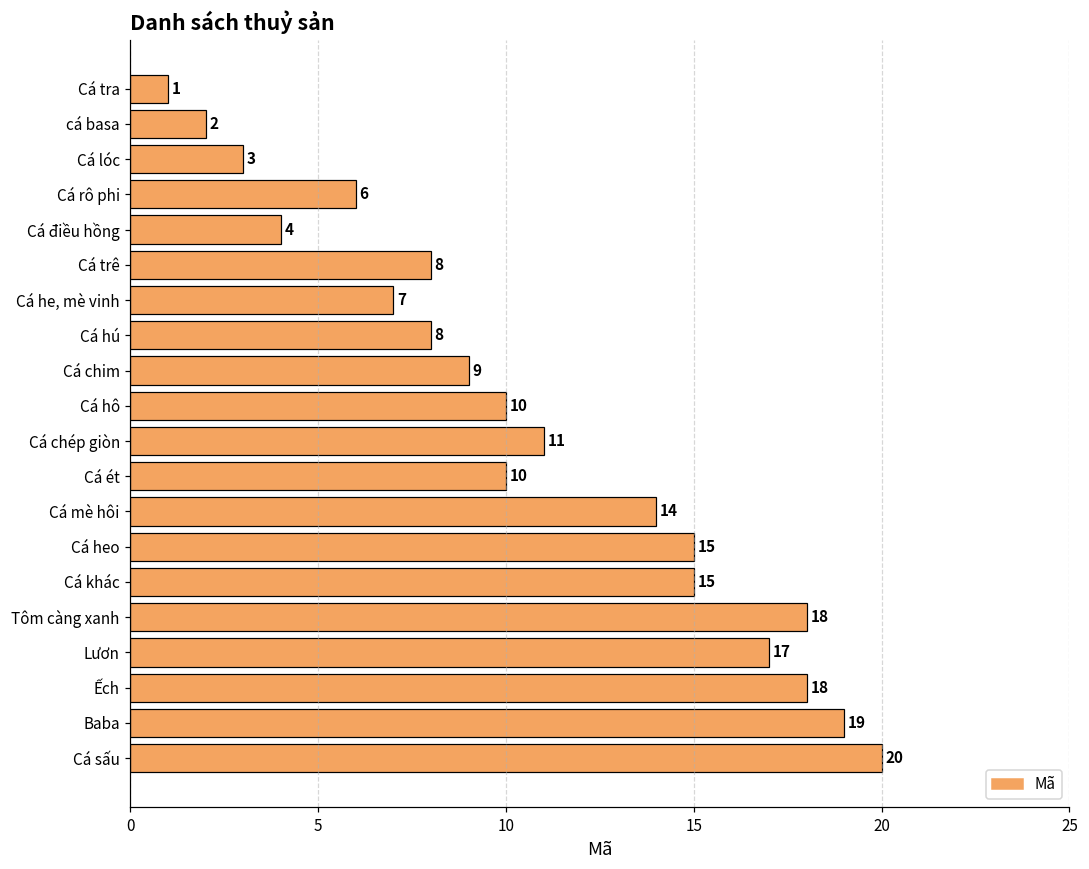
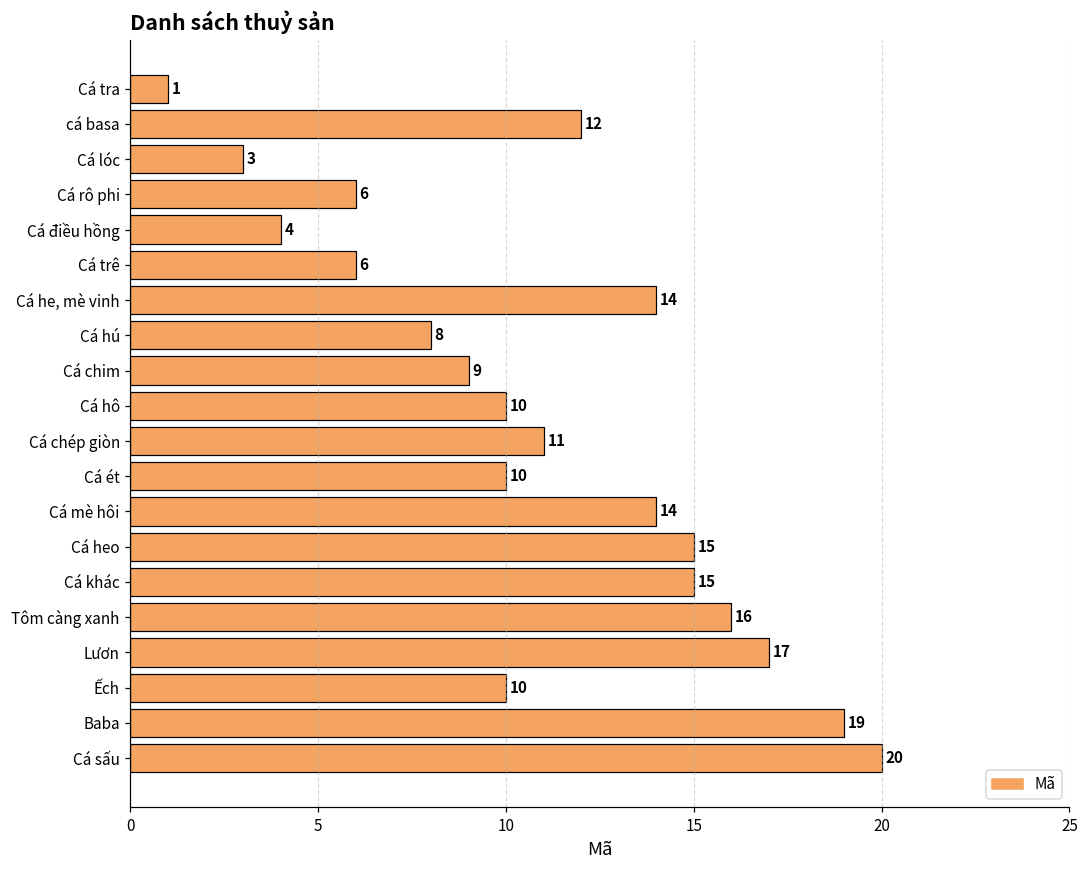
  {
    "Cá tra": 1,
-   "cá basa": 2,
+   "cá basa": 12,
    "Cá lóc": 3,
    "Cá rô phi": 6,
    "Cá điều hồng": 4,
-   "Cá trê": 8,
-   "Cá he, mè vinh": 7,
+   "Cá trê": 6,
+   "Cá he, mè vinh": 14,
    "Cá hú": 8,
    "Cá chim": 9,
    "Cá hô": 10,
    "Cá chép giòn": 11,
    "Cá ét": 10,
    "Cá mè hôi": 14,
    "Cá heo": 15,
    "Cá khác": 15,
-   "Tôm càng xanh": 18,
+   "Tôm càng xanh": 16,
    "Lươn": 17,
-   "Ếch": 18,
+   "Ếch": 10,
    "Baba": 19,
    "Cá sấu": 20
  }
